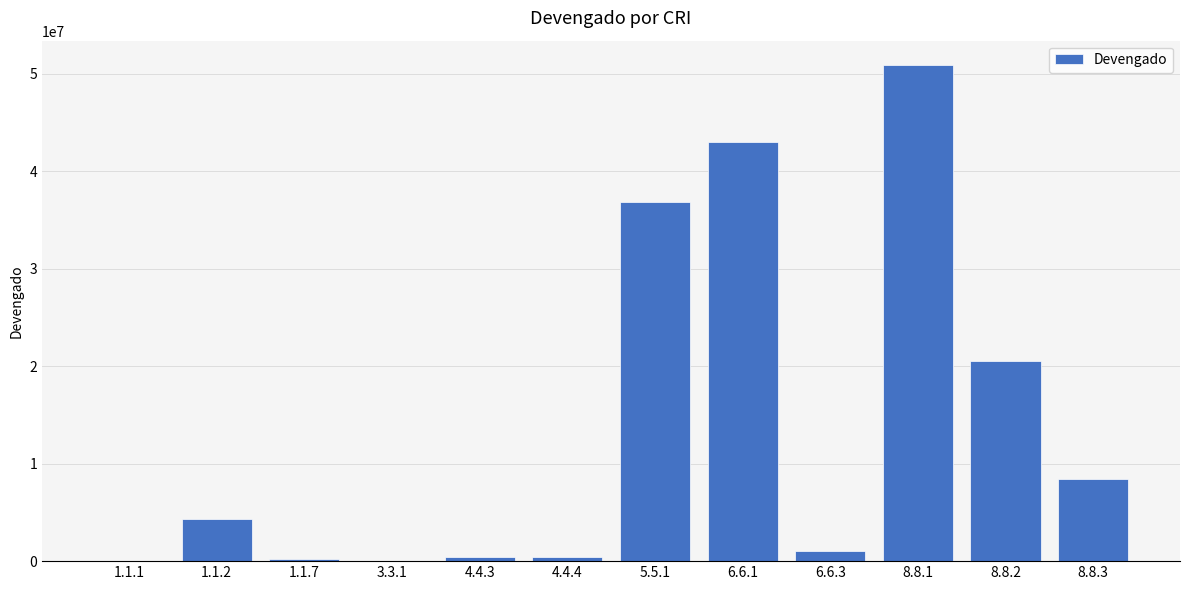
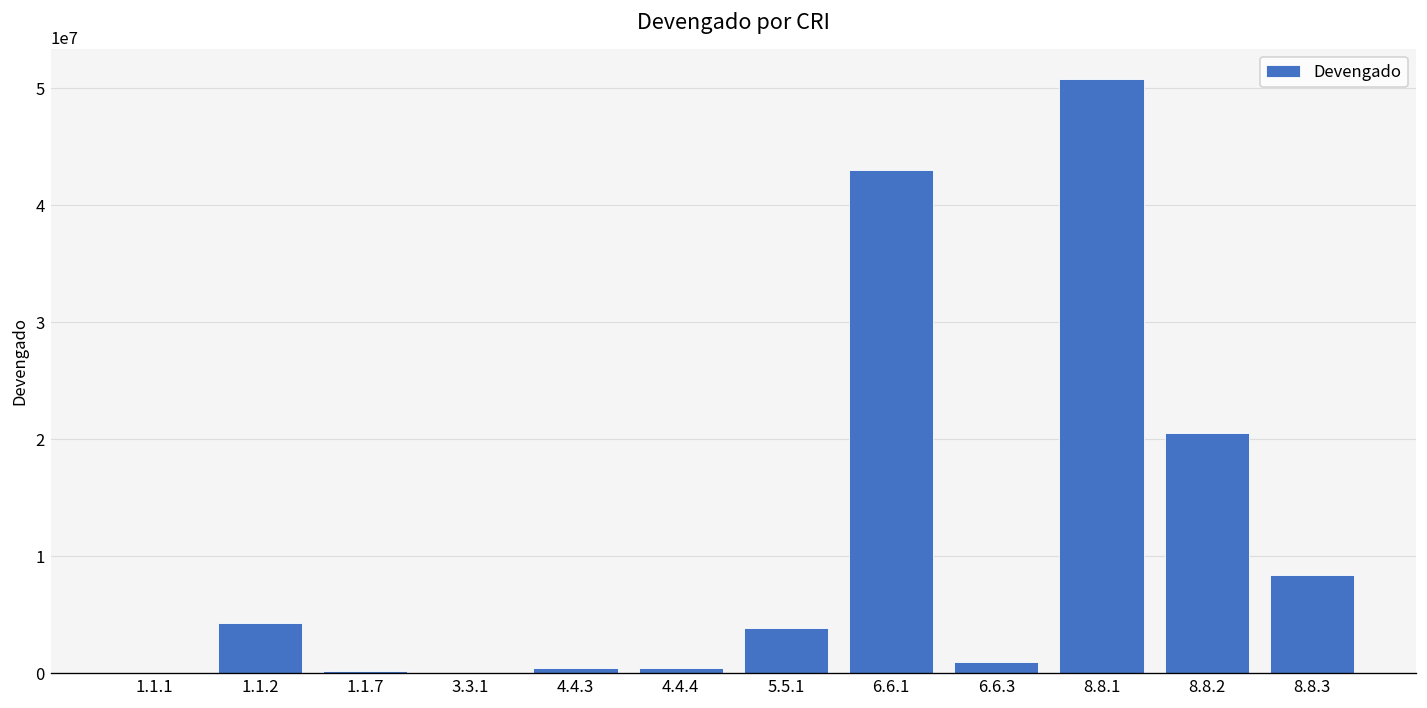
  {
    "1.1.2": 4000000,
    "4.4.3": 0,
    "4.4.4": 0,
-   "5.5.1": 37000000,
+   "5.5.1": 4000000,
    "6.6.1": 43000000,
    "6.6.3": 1000000,
    "8.8.1": 51000000,
    "8.8.2": 21000000,
    "8.8.3": 8000000
  }
